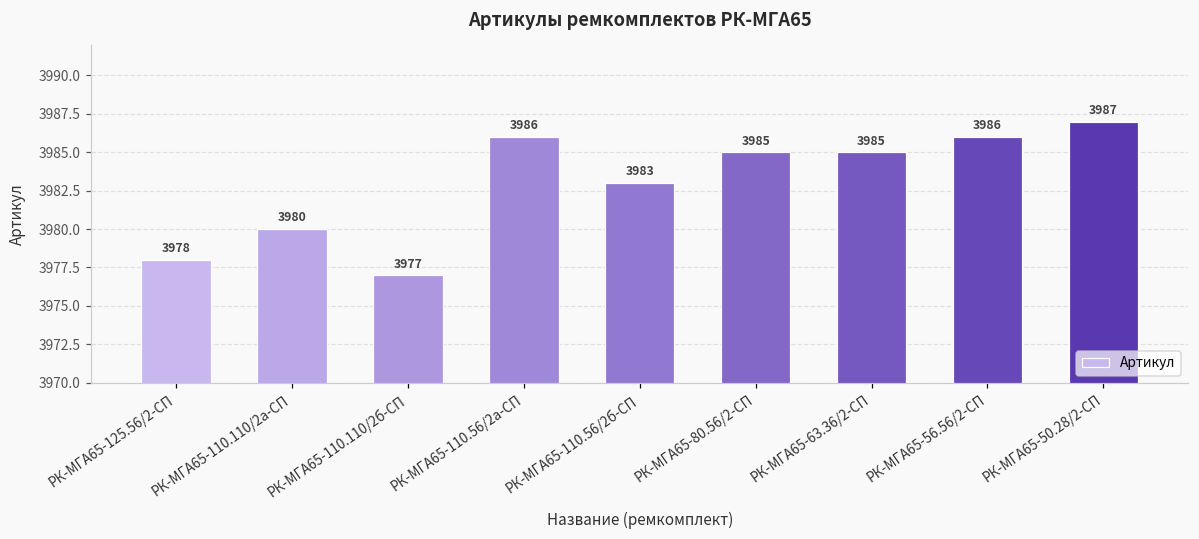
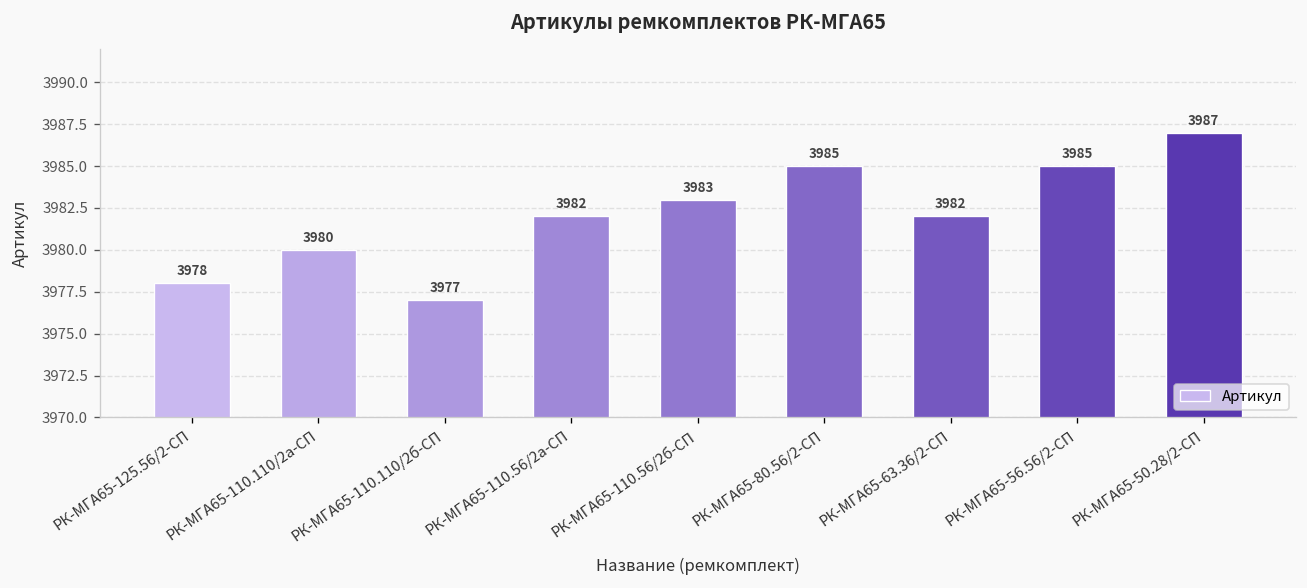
  {
    "РК-МГА65-125.56/2-СП": 3978,
    "РК-МГА65-110.110/2а-СП": 3980,
    "РК-МГА65-110.110/2б-СП": 3977,
-   "РК-МГА65-110.56/2а-СП": 3986,
+   "РК-МГА65-110.56/2а-СП": 3982,
    "РК-МГА65-110.56/2б-СП": 3983,
    "РК-МГА65-80.56/2-СП": 3985,
-   "РК-МГА65-63.36/2-СП": 3985,
-   "РК-МГА65-56.56/2-СП": 3986,
+   "РК-МГА65-63.36/2-СП": 3982,
+   "РК-МГА65-56.56/2-СП": 3985,
    "РК-МГА65-50.28/2-СП": 3987
  }
